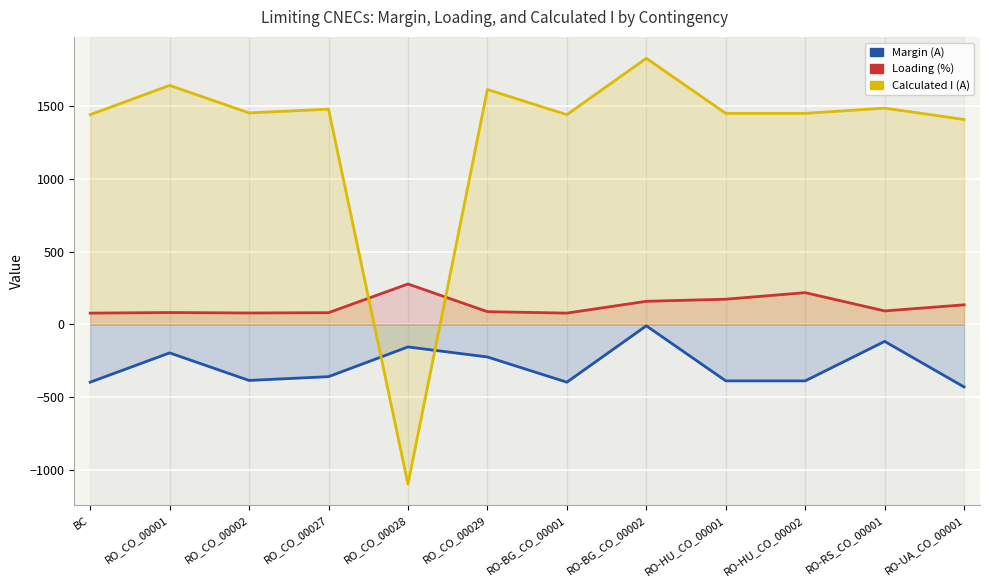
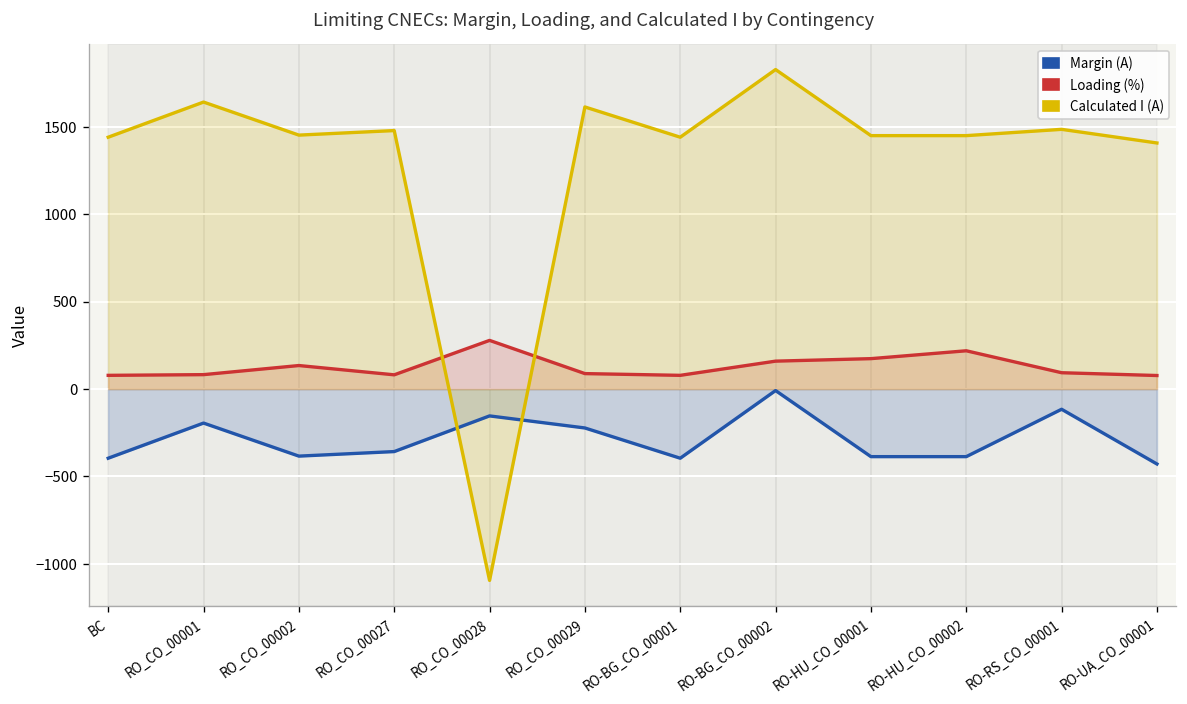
  {
    "Loading (%)": {
      "BC": 80,
      "RO_CO_00001": 80,
-     "RO_CO_00002": 80,
+     "RO_CO_00002": 130,
      "RO_CO_00027": 80,
      "RO_CO_00028": 280,
      "RO_CO_00029": 90,
      "RO-BG_CO_00001": 80,
      "RO-BG_CO_00002": 160,
      "RO-HU_CO_00001": 170,
      "RO-HU_CO_00002": 220,
      "RO-RS_CO_00001": 90,
-     "RO-UA_CO_00001": 140
+     "RO-UA_CO_00001": 80
    }
  }
